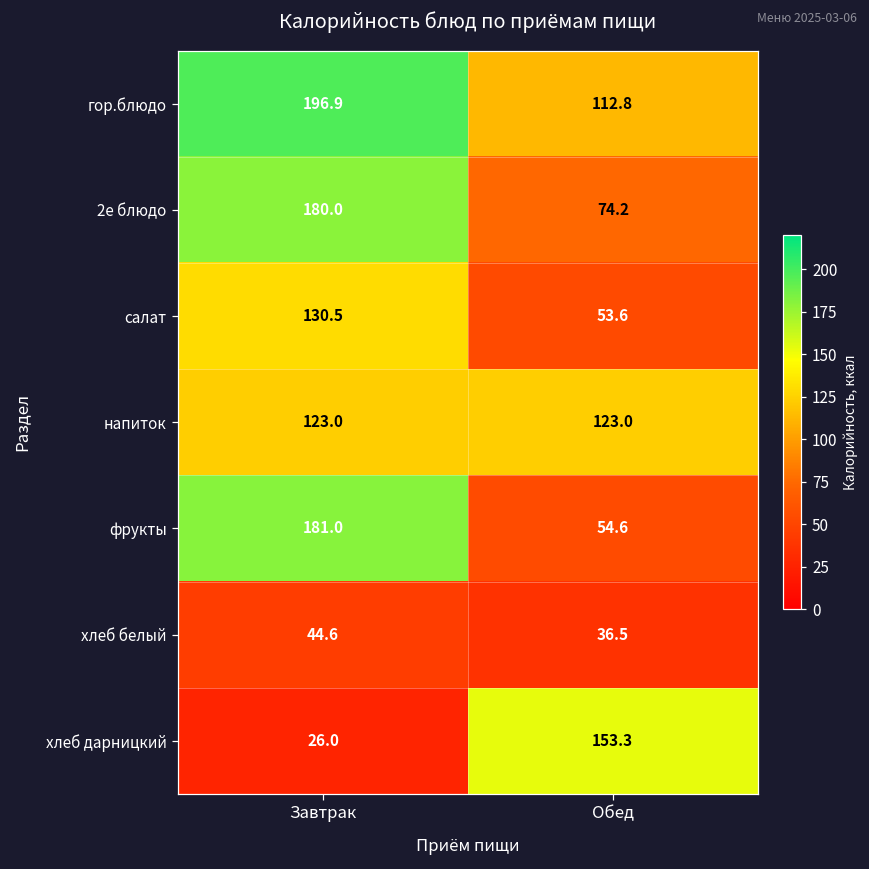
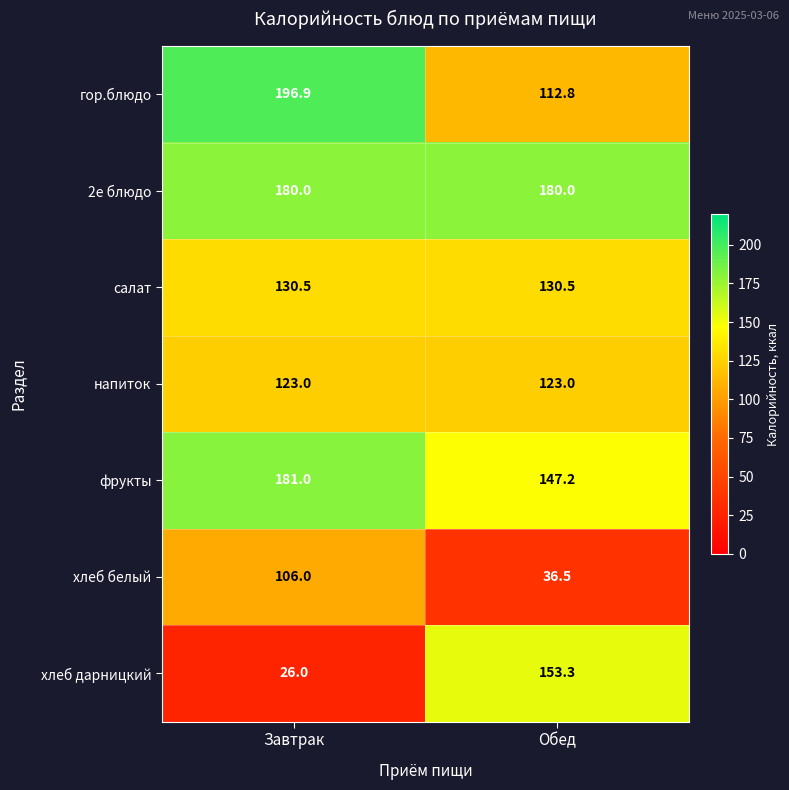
  {
    "гор.блюдо": {
      "Завтрак": 196.9,
      "Обед": 112.8
    },
    "2е блюдо": {
      "Завтрак": 180.0,
-     "Обед": 74.2
+     "Обед": 180.0
    },
    "салат": {
      "Завтрак": 130.5,
-     "Обед": 53.6
+     "Обед": 130.5
    },
    "напиток": {
      "Завтрак": 123.0,
      "Обед": 123.0
    },
    "фрукты": {
      "Завтрак": 181.0,
-     "Обед": 54.6
+     "Обед": 147.2
    },
    "хлеб белый": {
-     "Завтрак": 44.6,
+     "Завтрак": 106.0,
      "Обед": 36.5
    },
    "хлеб дарницкий": {
      "Завтрак": 26.0,
      "Обед": 153.3
    }
  }
